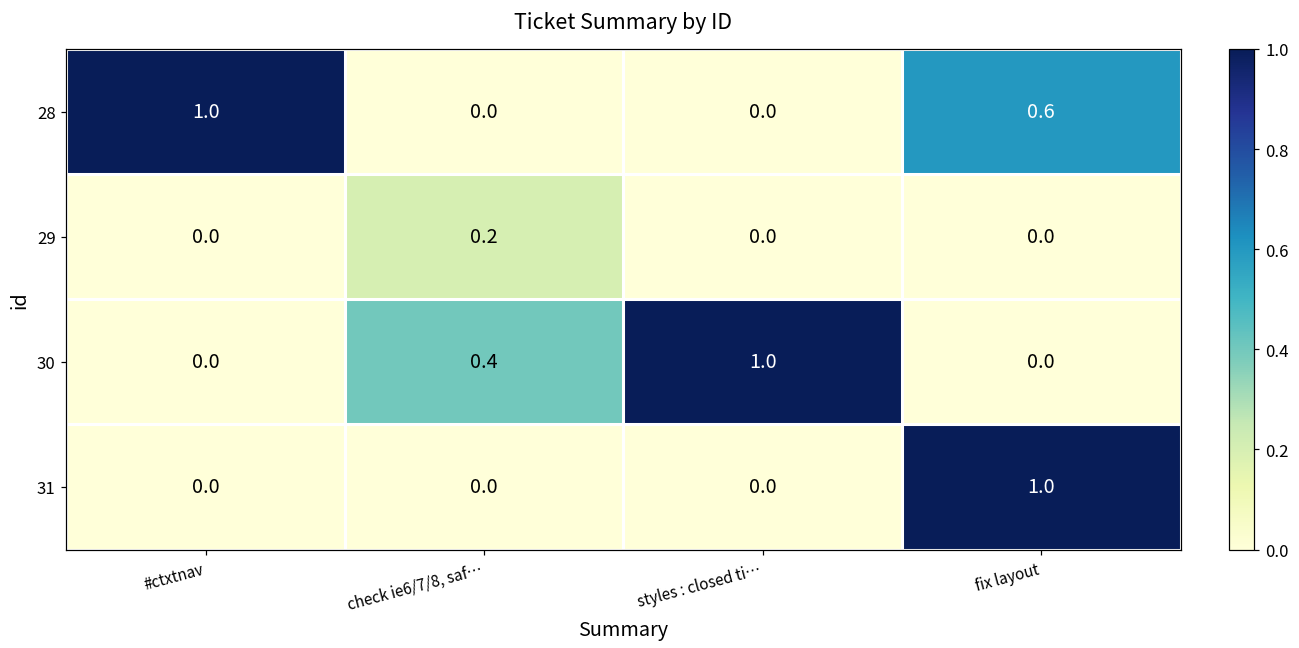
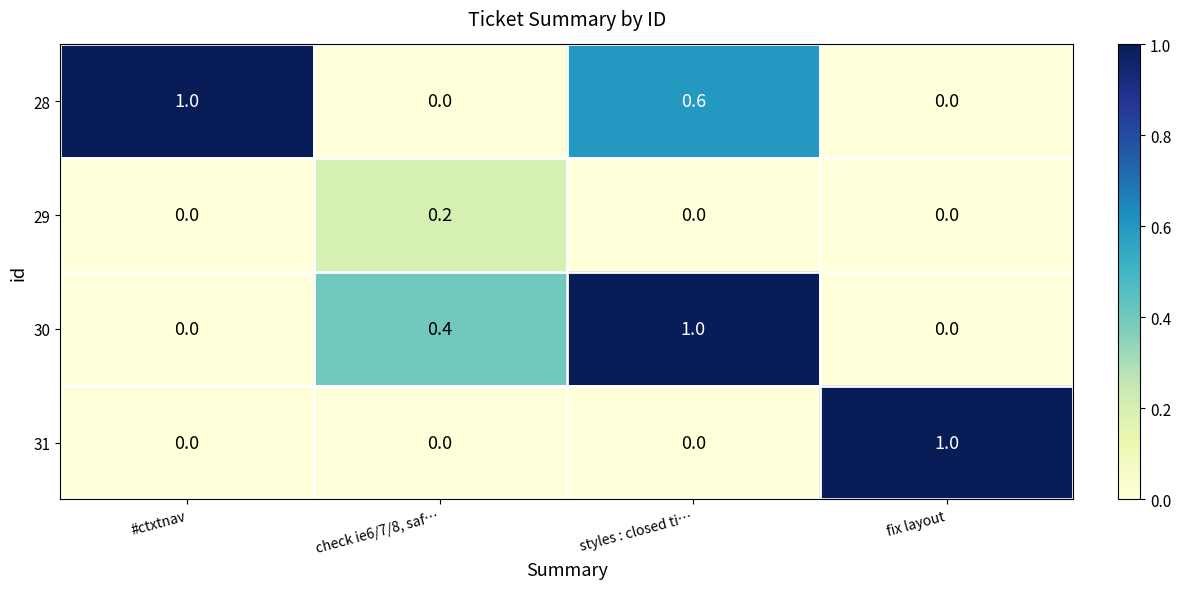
  {
    "28": {
      "#ctxtnav": 1.0,
      "check ie6/7/8, saf…": 0.0,
-     "styles : closed ti…": 0.0,
-     "fix layout": 0.6
+     "styles : closed ti…": 0.6,
+     "fix layout": 0.0
    },
    "29": {
      "#ctxtnav": 0.0,
      "check ie6/7/8, saf…": 0.2,
      "styles : closed ti…": 0.0,
      "fix layout": 0.0
    },
    "30": {
      "#ctxtnav": 0.0,
      "check ie6/7/8, saf…": 0.4,
      "styles : closed ti…": 1.0,
      "fix layout": 0.0
    },
    "31": {
      "#ctxtnav": 0.0,
      "check ie6/7/8, saf…": 0.0,
      "styles : closed ti…": 0.0,
      "fix layout": 1.0
    }
  }
